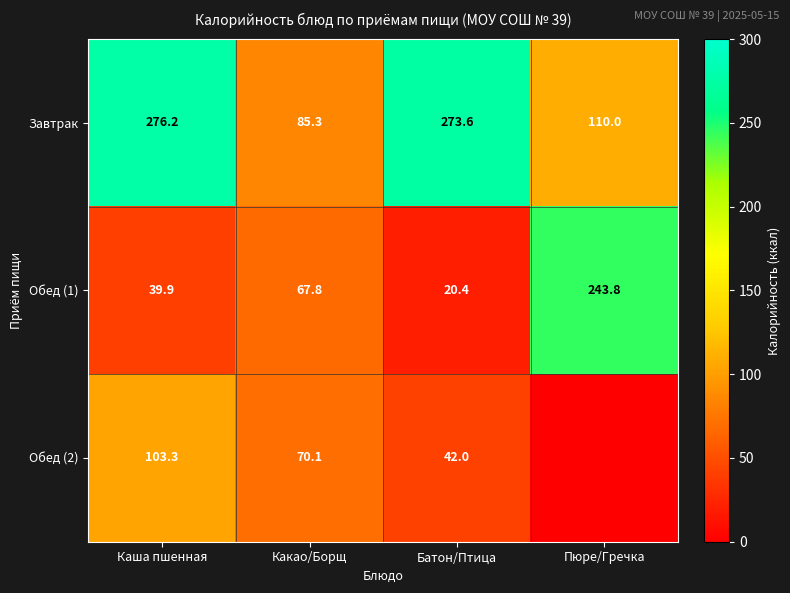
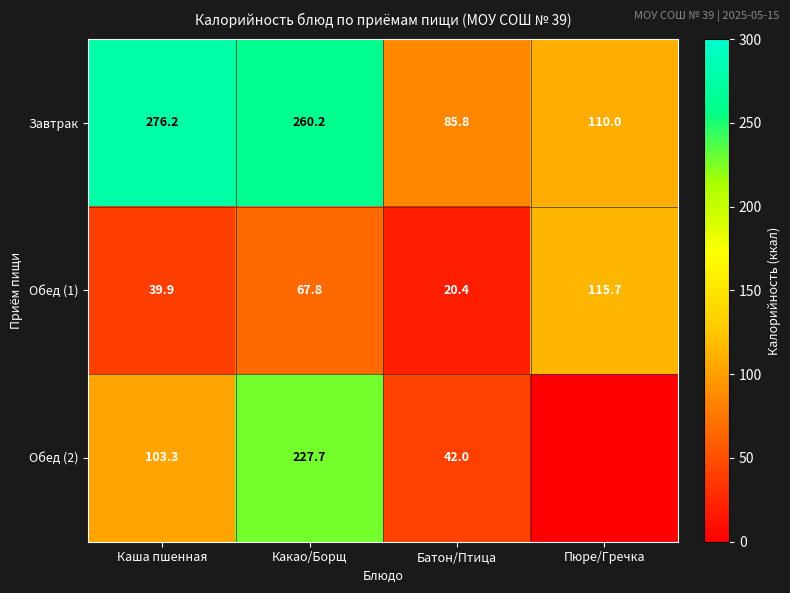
  {
    "Завтрак": {
      "Каша пшенная": 276.2,
-     "Какао/Борщ": 85.3,
-     "Батон/Птица": 273.6,
+     "Какао/Борщ": 260.2,
+     "Батон/Птица": 85.8,
      "Пюре/Гречка": 110.0
    },
    "Обед (1)": {
      "Каша пшенная": 39.9,
      "Какао/Борщ": 67.8,
      "Батон/Птица": 20.4,
-     "Пюре/Гречка": 243.8
+     "Пюре/Гречка": 115.7
    },
    "Обед (2)": {
      "Каша пшенная": 103.3,
-     "Какао/Борщ": 70.1,
+     "Какао/Борщ": 227.7,
      "Батон/Птица": 42.0
    }
  }
